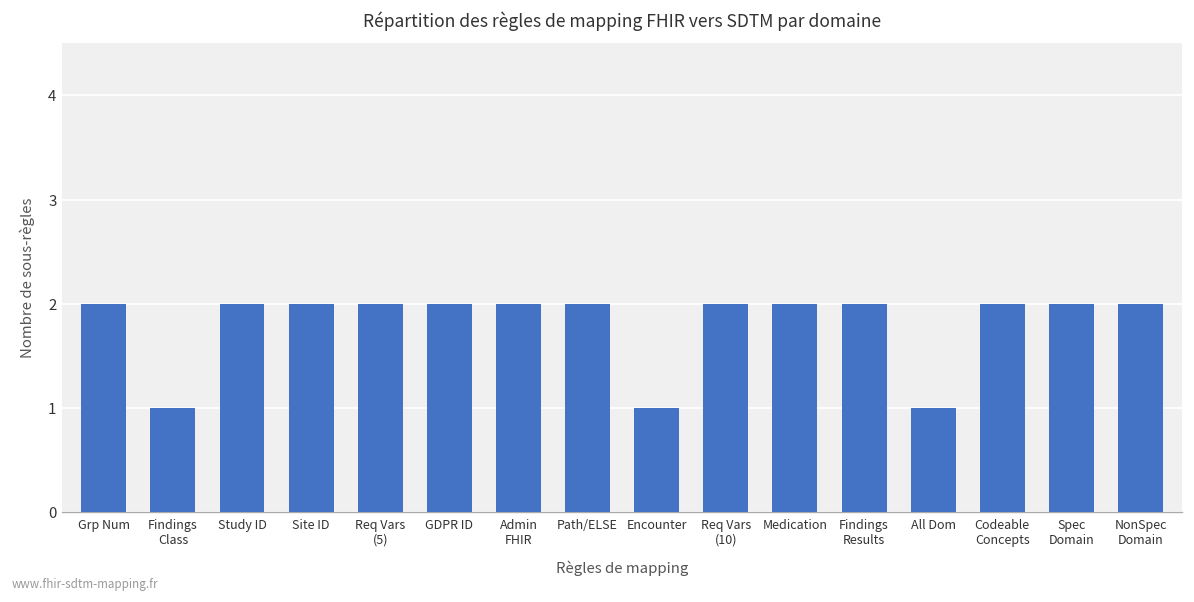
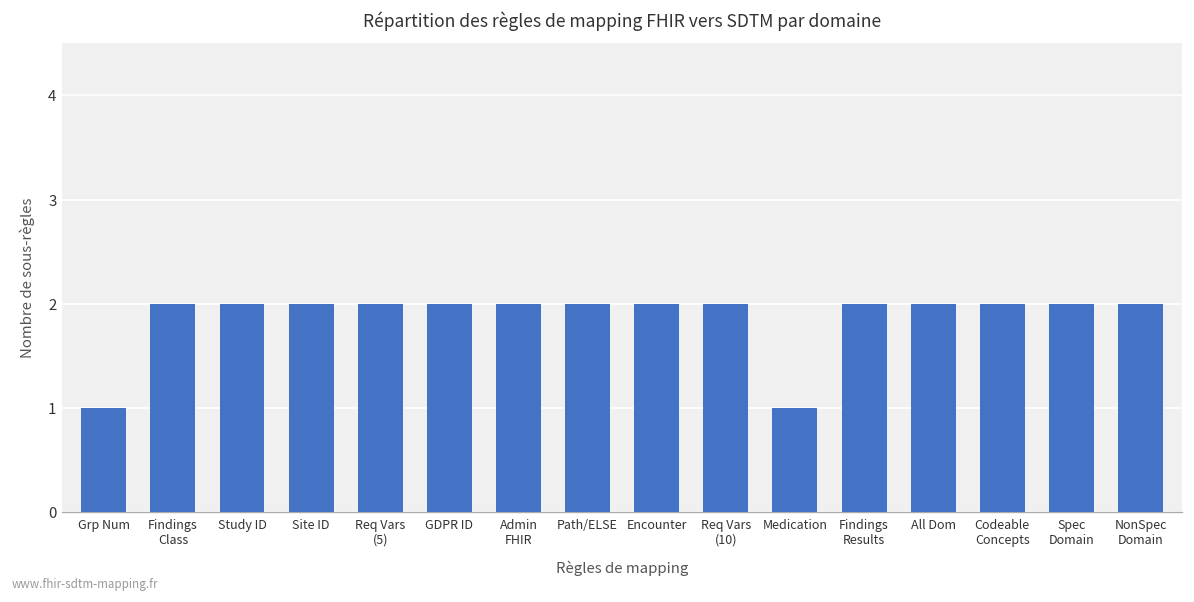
  {
-   "Grp Num": 2,
-   "Findings Class": 1,
+   "Grp Num": 1,
+   "Findings Class": 2,
    "Study ID": 2,
    "Site ID": 2,
    "Req Vars (5)": 2,
    "GDPR ID": 2,
    "Admin FHIR": 2,
    "Path/ELSE": 2,
-   "Encounter": 1,
+   "Encounter": 2,
    "Req Vars (10)": 2,
-   "Medication": 2,
+   "Medication": 1,
    "Findings Results": 2,
-   "All Dom": 1,
+   "All Dom": 2,
    "Codeable Concepts": 2,
    "Spec Domain": 2,
    "NonSpec Domain": 2
  }
